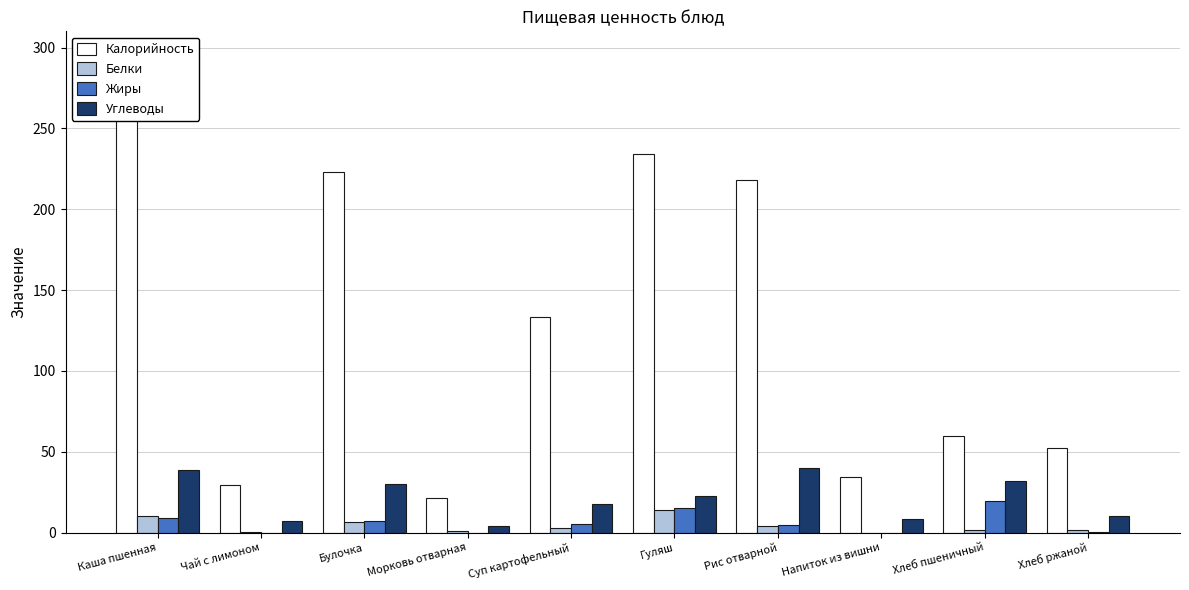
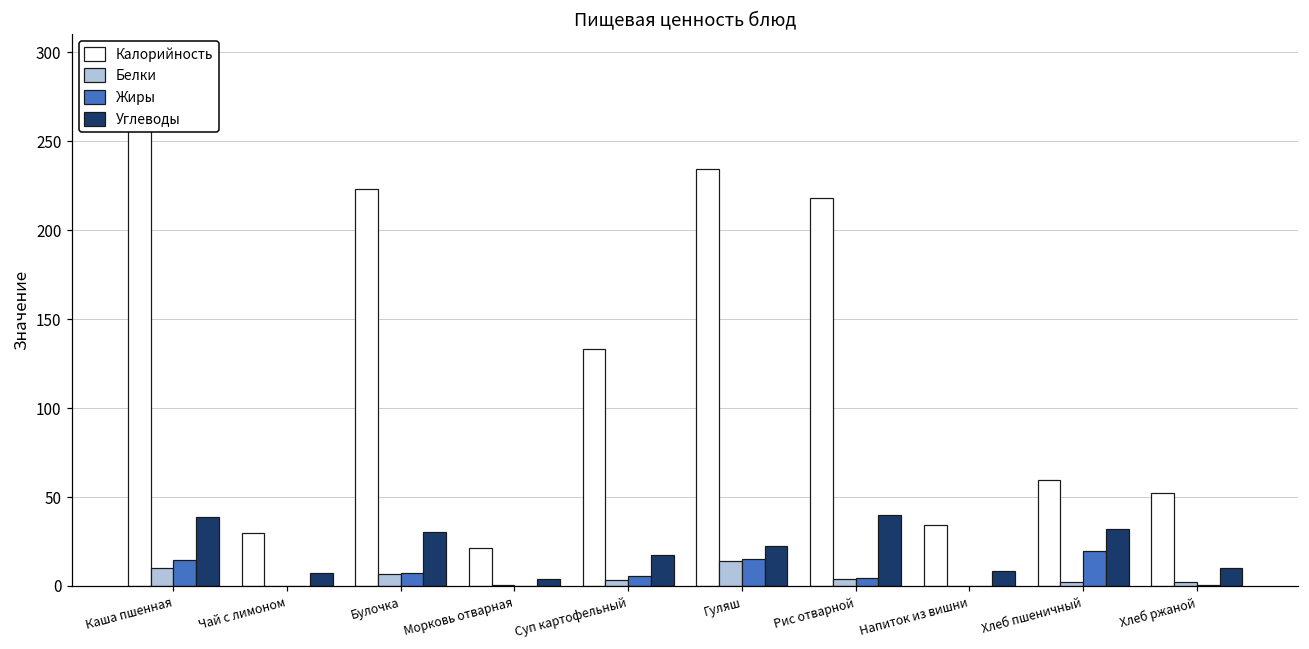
  {
    "Калорийность": {
      "Чай с лимоном": 30,
      "Булочка": 223,
      "Морковь отварная": 21,
      "Суп картофельный": 133,
      "Гуляш": 234,
      "Рис отварной": 218,
      "Напиток из вишни": 34,
      "Хлеб пшеничный": 60,
      "Хлеб ржаной": 52
    },
    "Белки": {
      "Каша пшенная": 10,
      "Булочка": 7,
      "Суп картофельный": 3,
      "Гуляш": 14,
      "Рис отварной": 4,
      "Хлеб пшеничный": 2,
      "Хлеб ржаной": 2
    },
    "Жиры": {
-     "Каша пшенная": 9,
+     "Каша пшенная": 15,
      "Чай с лимоном": 0,
      "Булочка": 7,
      "Суп картофельный": 6,
      "Гуляш": 15,
      "Рис отварной": 5,
      "Хлеб пшеничный": 20
    },
    "Углеводы": {
      "Каша пшенная": 39,
      "Чай с лимоном": 7,
      "Булочка": 30,
      "Морковь отварная": 4,
      "Суп картофельный": 18,
      "Гуляш": 23,
      "Рис отварной": 40,
      "Напиток из вишни": 9,
      "Хлеб пшеничный": 32,
      "Хлеб ржаной": 10
    }
  }
